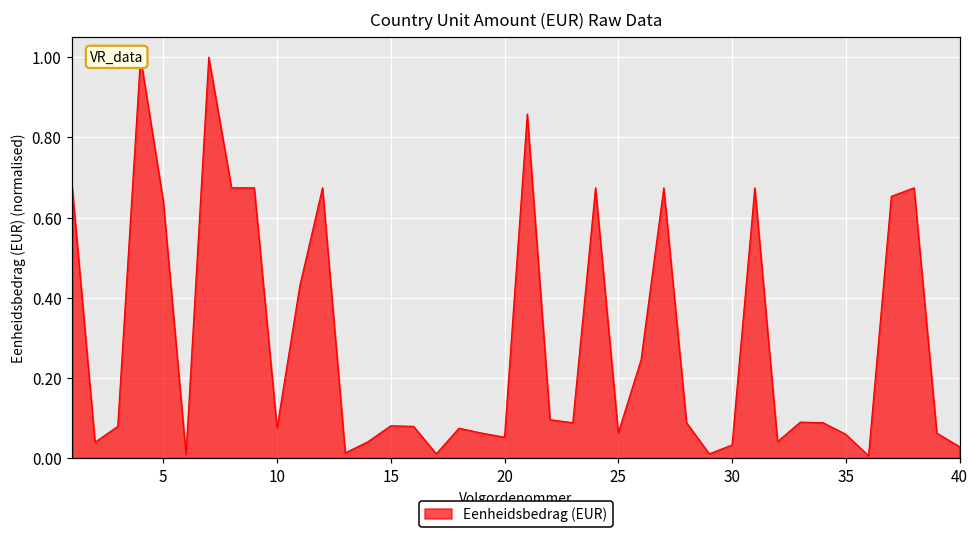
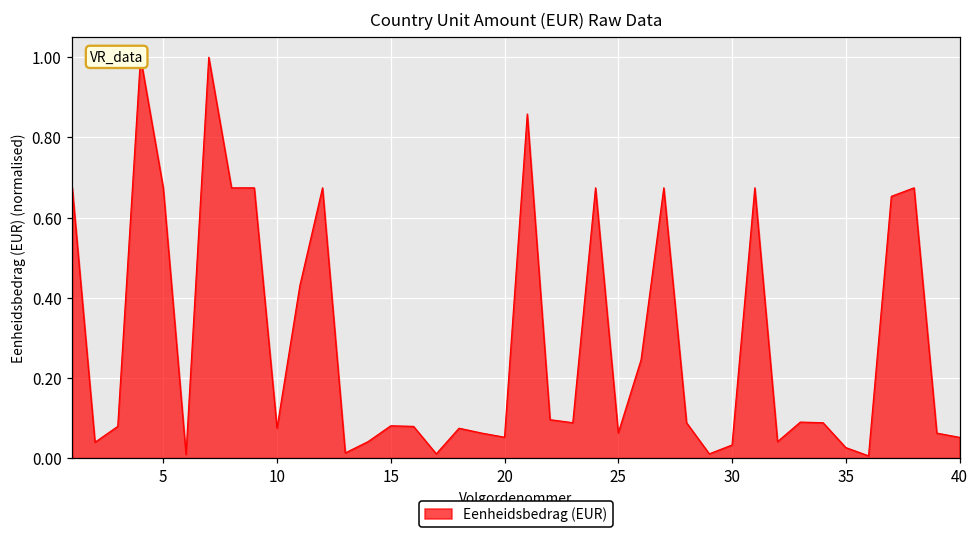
  {
-   "5": 0.64,
+   "5": 0.67,
    "10": 0.07,
    "15": 0.08,
    "20": 0.05,
    "25": 0.06,
    "30": 0.03,
-   "35": 0.06,
-   "40": 0.03
+   "35": 0.03,
+   "40": 0.05
  }
